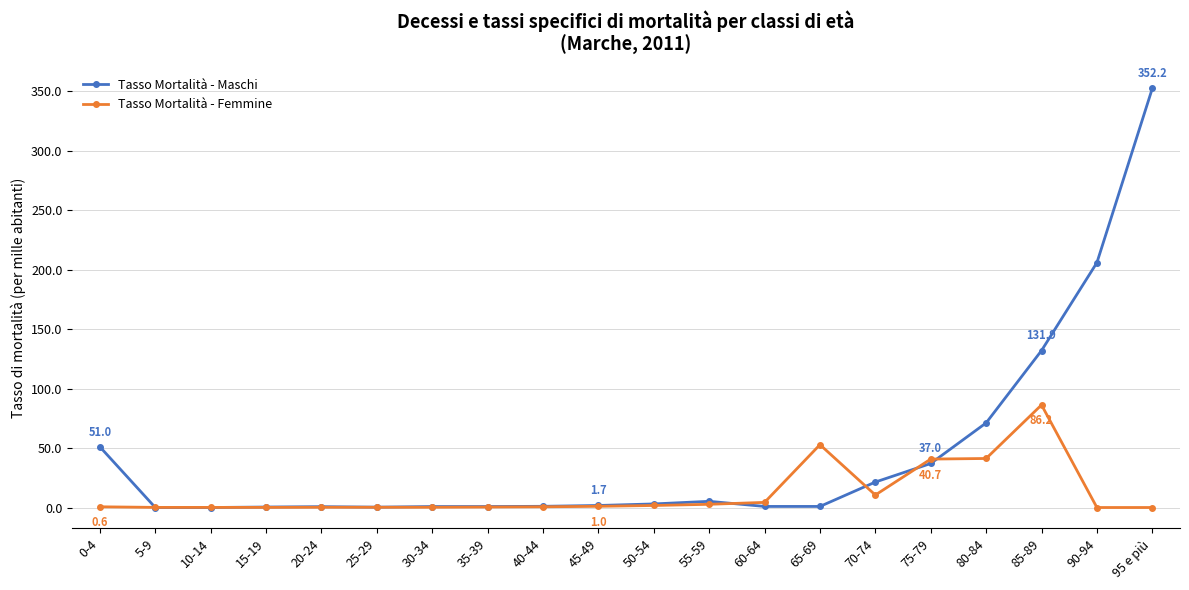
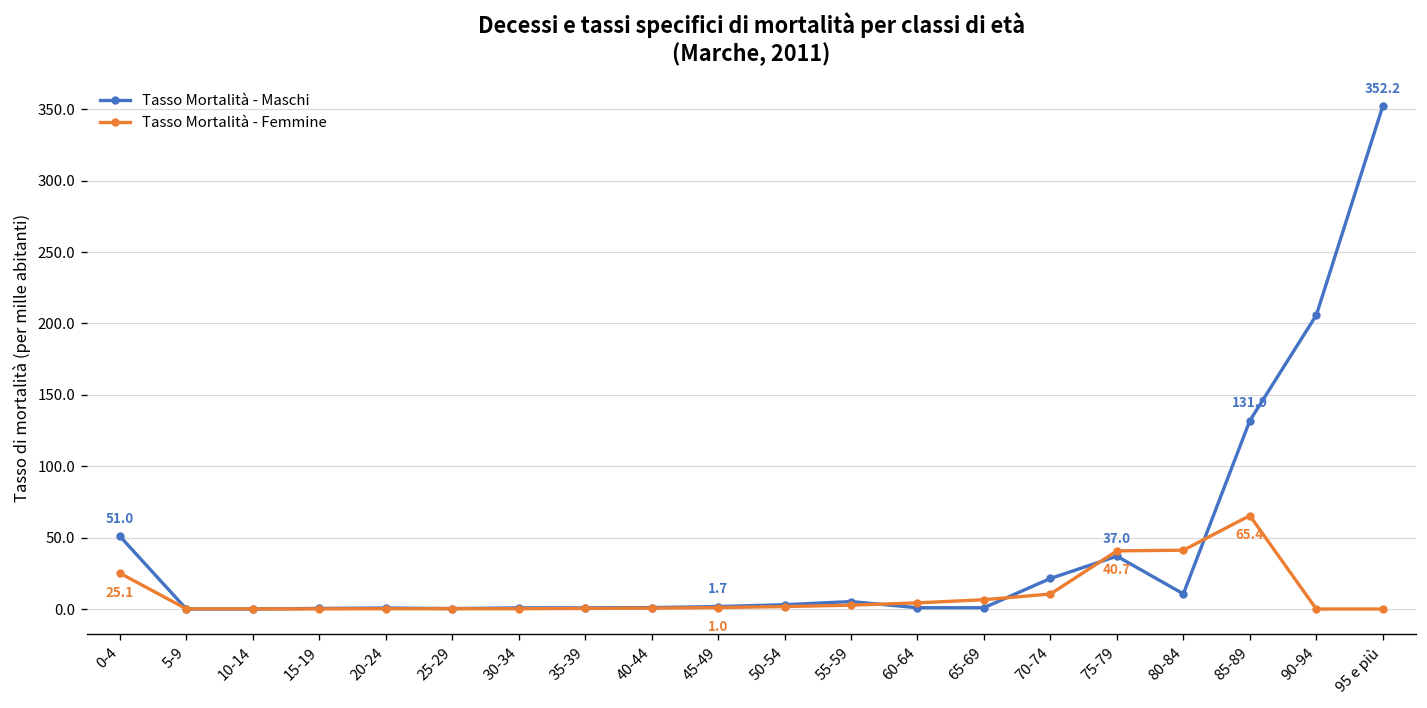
  {
    "Tasso Mortalità - Maschi": {
      "55-59": 5,
      "60-64": 1,
      "65-69": 1,
      "70-74": 21,
-     "80-84": 71,
+     "80-84": 11,
      "90-94": 206
    },
    "Tasso Mortalità - Femmine": {
-     "0-4": 0.6,
-     "65-69": 53,
+     "0-4": 25.1,
+     "65-69": 7,
      "75-79": 40.7,
-     "85-89": 86.2
+     "85-89": 65.4
    }
  }
